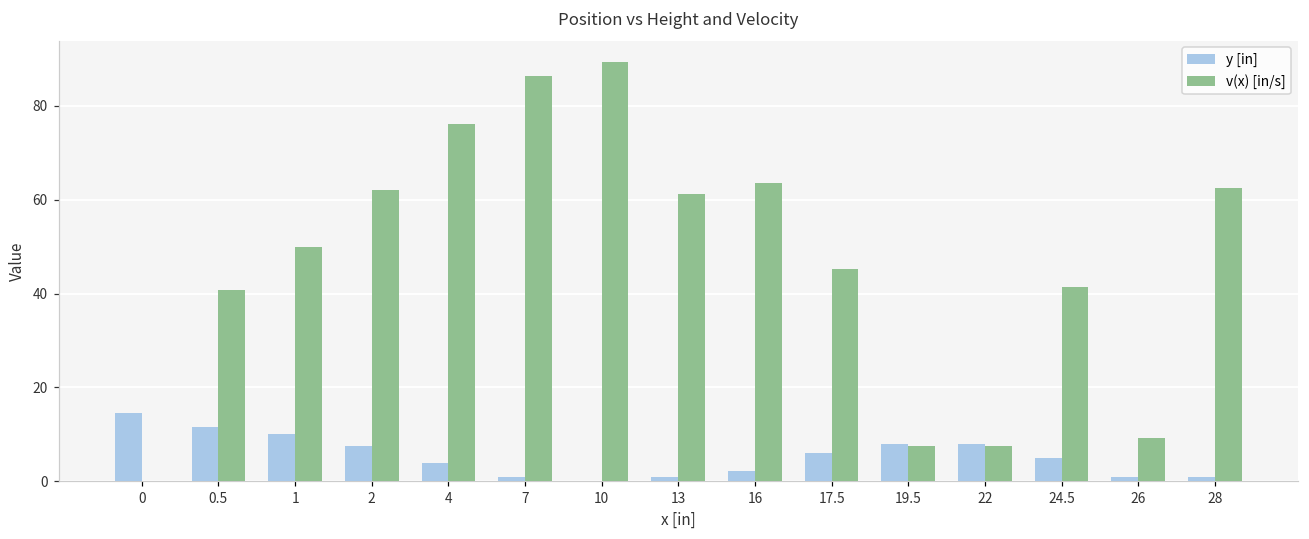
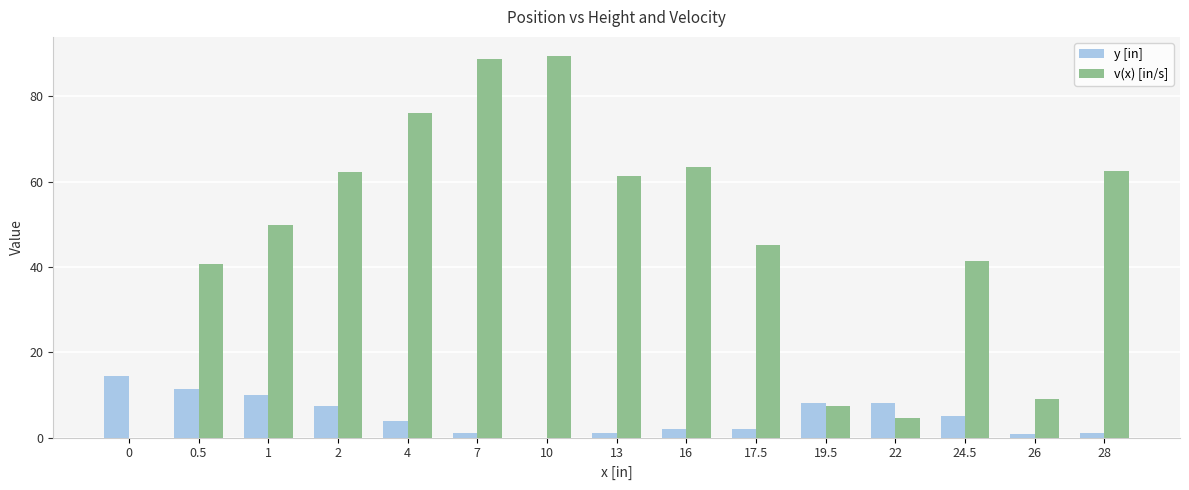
  {
    "y [in]": {
      "0": 15,
      "0.5": 12,
      "1": 10,
      "2": 8,
      "4": 4,
      "7": 1,
      "10": 0,
      "13": 1,
      "16": 2,
-     "17.5": 6,
+     "17.5": 2,
      "19.5": 8,
      "22": 8,
      "24.5": 5,
      "26": 1,
      "28": 1
    },
    "v(x) [in/s]": {
      "0": 0,
      "0.5": 41,
      "1": 50,
      "2": 62,
      "4": 76,
-     "7": 86,
+     "7": 89,
      "10": 89,
      "13": 61,
      "16": 63,
      "17.5": 45,
      "19.5": 7,
-     "22": 7,
+     "22": 5,
      "24.5": 41,
      "26": 9,
      "28": 63
    }
  }
